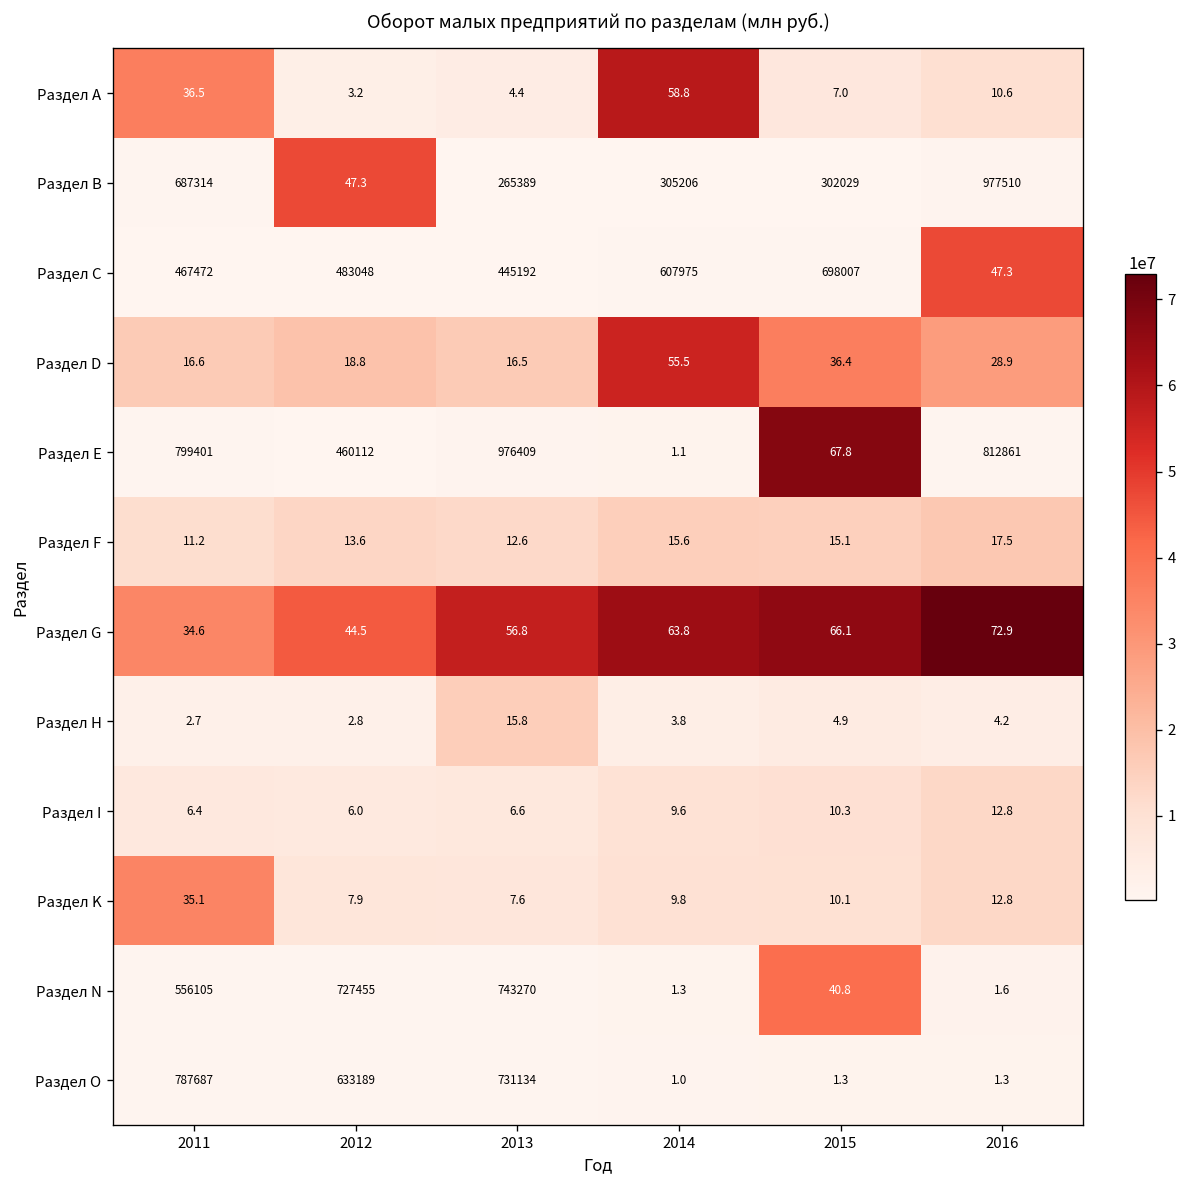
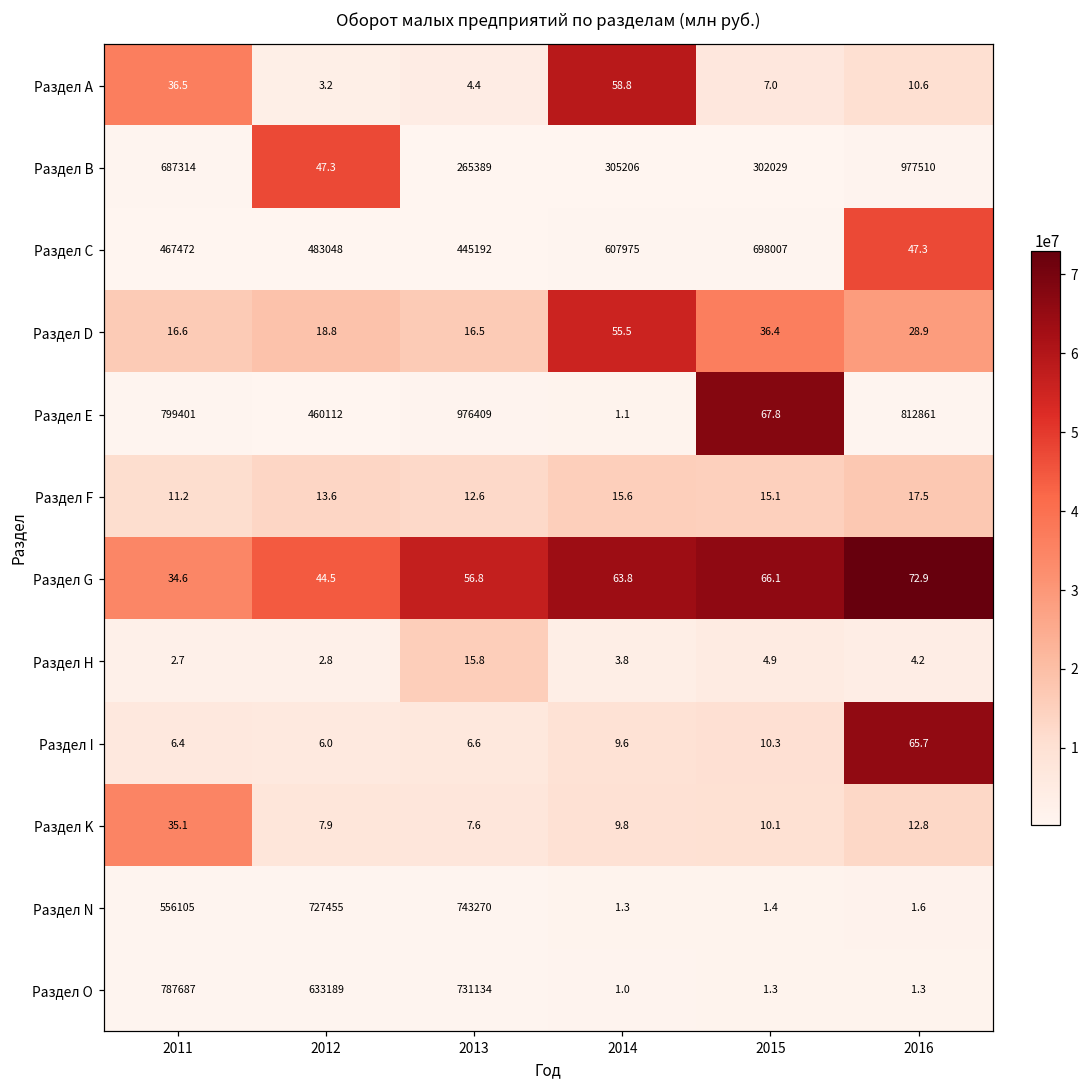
  {
    "Раздел А": {
      "2011": 36.5,
      "2012": 3.2,
      "2013": 4.4,
      "2014": 58.8,
      "2015": 7.0,
      "2016": 10.6
    },
    "Раздел В": {
      "2011": 687314,
      "2012": 47.3,
      "2013": 265389,
      "2014": 305206,
      "2015": 302029,
      "2016": 977510
    },
    "Раздел С": {
      "2011": 467472,
      "2012": 483048,
      "2013": 445192,
      "2014": 607975,
      "2015": 698007,
      "2016": 47.3
    },
    "Раздел D": {
      "2011": 16.6,
      "2012": 18.8,
      "2013": 16.5,
      "2014": 55.5,
      "2015": 36.4,
      "2016": 28.9
    },
    "Раздел E": {
      "2011": 799401,
      "2012": 460112,
      "2013": 976409,
      "2014": 1.1,
      "2015": 67.8,
      "2016": 812861
    },
    "Раздел F": {
      "2011": 11.2,
      "2012": 13.6,
      "2013": 12.6,
      "2014": 15.6,
      "2015": 15.1,
      "2016": 17.5
    },
    "Раздел G": {
      "2011": 34.6,
      "2012": 44.5,
      "2013": 56.8,
      "2014": 63.8,
      "2015": 66.1,
      "2016": 72.9
    },
    "Раздел H": {
      "2011": 2.7,
      "2012": 2.8,
      "2013": 15.8,
      "2014": 3.8,
      "2015": 4.9,
      "2016": 4.2
    },
    "Раздел I": {
      "2011": 6.4,
      "2012": 6.0,
      "2013": 6.6,
      "2014": 9.6,
      "2015": 10.3,
-     "2016": 12.8
+     "2016": 65.7
    },
    "Раздел K": {
      "2011": 35.1,
      "2012": 7.9,
      "2013": 7.6,
      "2014": 9.8,
      "2015": 10.1,
      "2016": 12.8
    },
    "Раздел N": {
      "2011": 556105,
      "2012": 727455,
      "2013": 743270,
      "2014": 1.3,
-     "2015": 40.8,
+     "2015": 1.4,
      "2016": 1.6
    },
    "Раздел О": {
      "2011": 787687,
      "2012": 633189,
      "2013": 731134,
      "2014": 1.0,
      "2015": 1.3,
      "2016": 1.3
    }
  }
